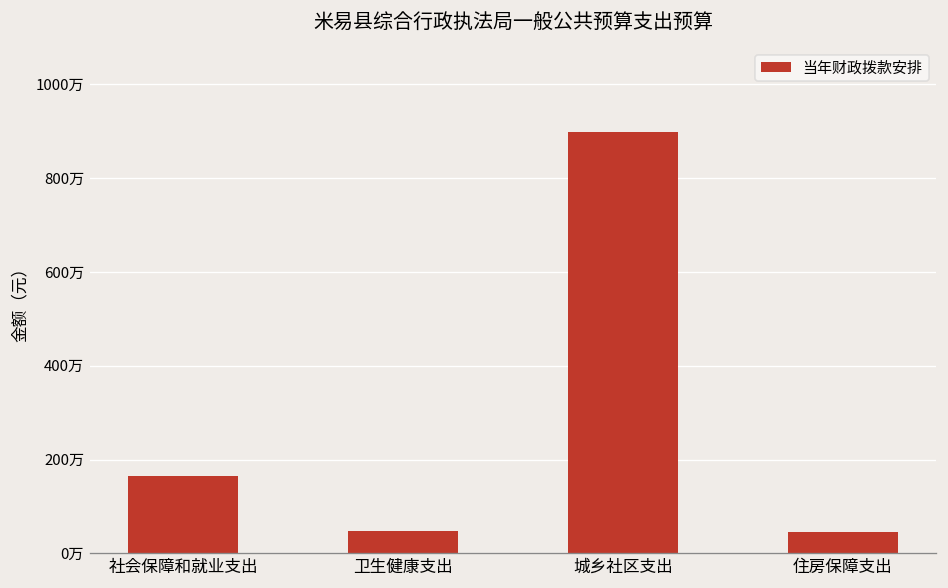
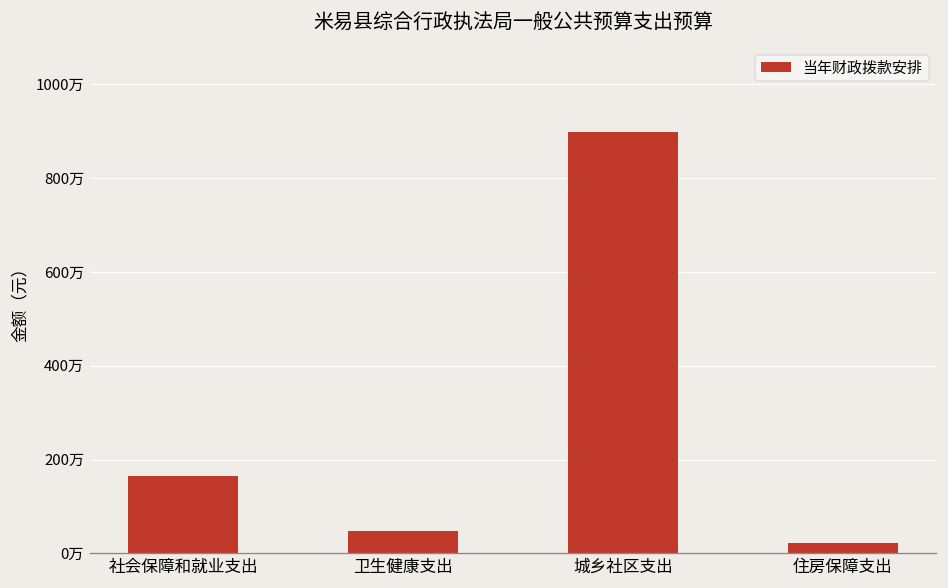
  {
    "社会保障和就业支出": "170万",
    "卫生健康支出": "50万",
    "城乡社区支出": "900万",
-   "住房保障支出": "50万"
+   "住房保障支出": "20万"
  }
